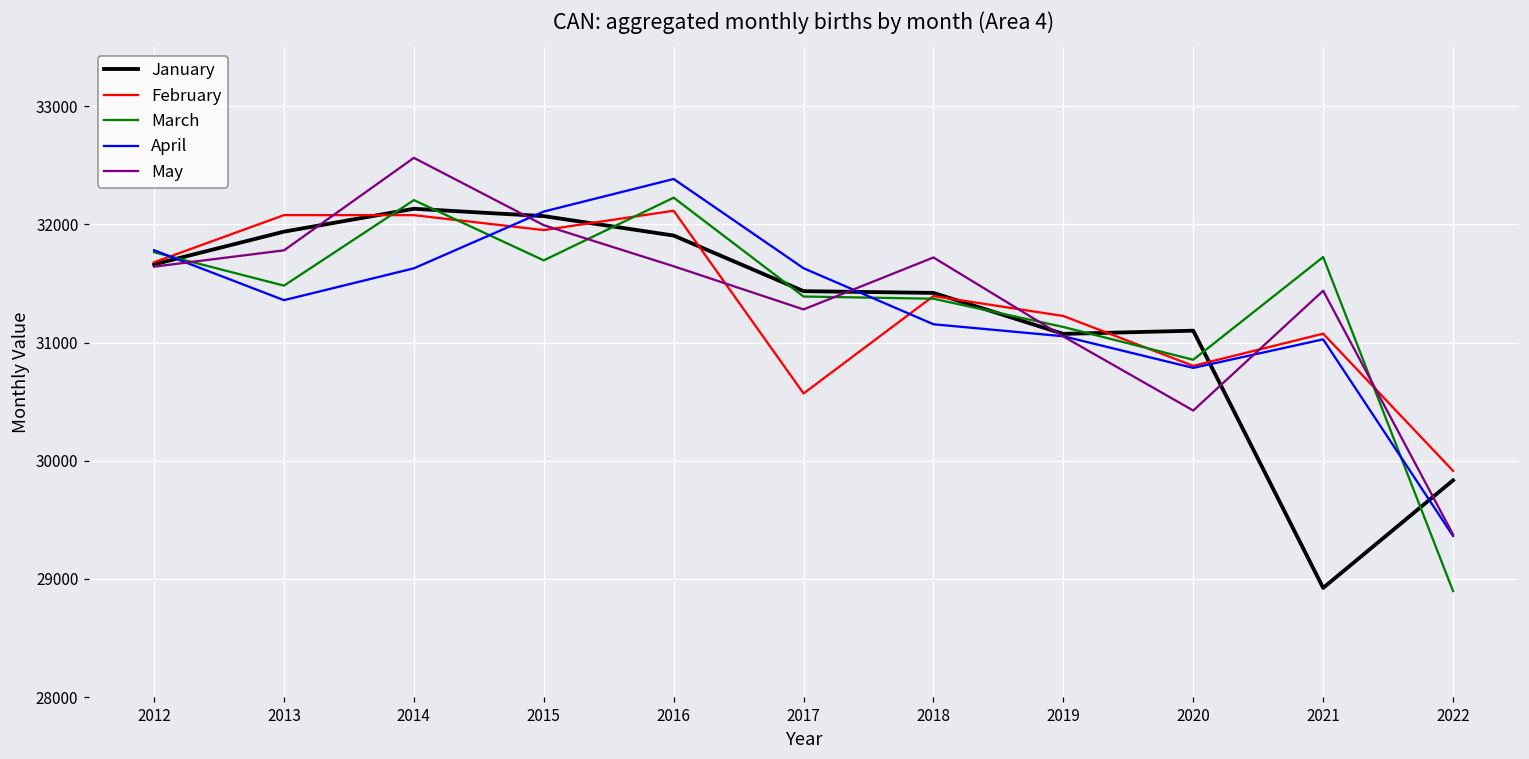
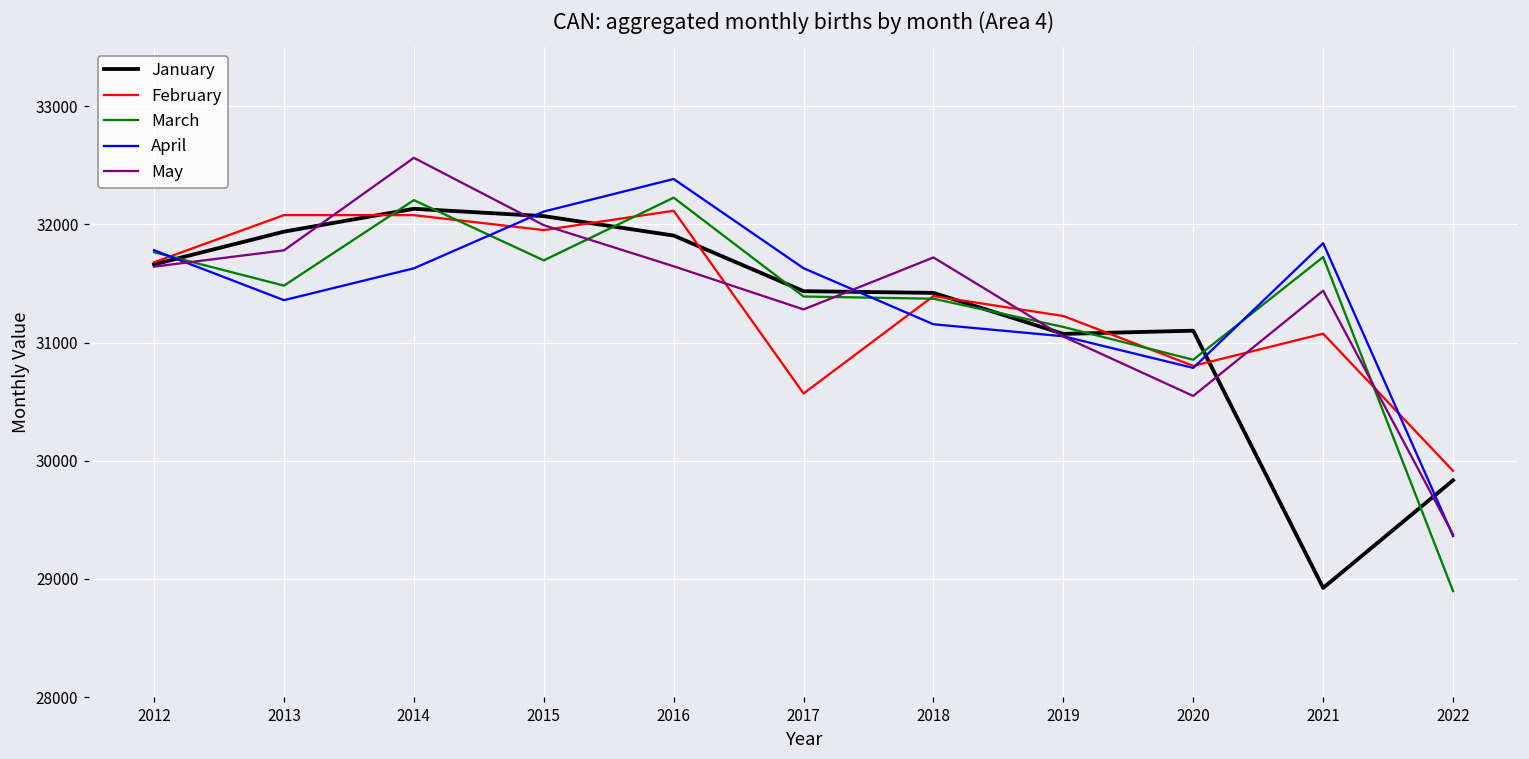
  {
    "January": {
      "2013": 31940,
      "2014": 32130,
      "2015": 32070,
      "2016": 31910,
      "2017": 31430,
      "2018": 31420,
      "2020": 31100,
      "2021": 28920,
      "2022": 29830
    },
    "February": {
      "2013": 32080,
      "2014": 32080,
      "2015": 31950,
      "2016": 32120,
      "2017": 30570,
      "2019": 31220,
      "2021": 31080,
      "2022": 29910
    },
    "March": {
      "2013": 31480,
      "2014": 32210,
      "2015": 31700,
      "2016": 32230,
      "2017": 31390,
      "2019": 31130,
      "2020": 30850,
      "2021": 31720,
      "2022": 28900
    },
    "April": {
      "2013": 31360,
      "2014": 31630,
      "2015": 32110,
      "2016": 32380,
      "2017": 31630,
      "2018": 31150,
-     "2021": 31030
+     "2021": 31840
    },
    "May": {
      "2013": 31780,
      "2014": 32560,
      "2015": 31990,
      "2016": 31650,
      "2017": 31280,
      "2018": 31720,
-     "2020": 30420,
+     "2020": 30550,
      "2021": 31440
    }
  }
